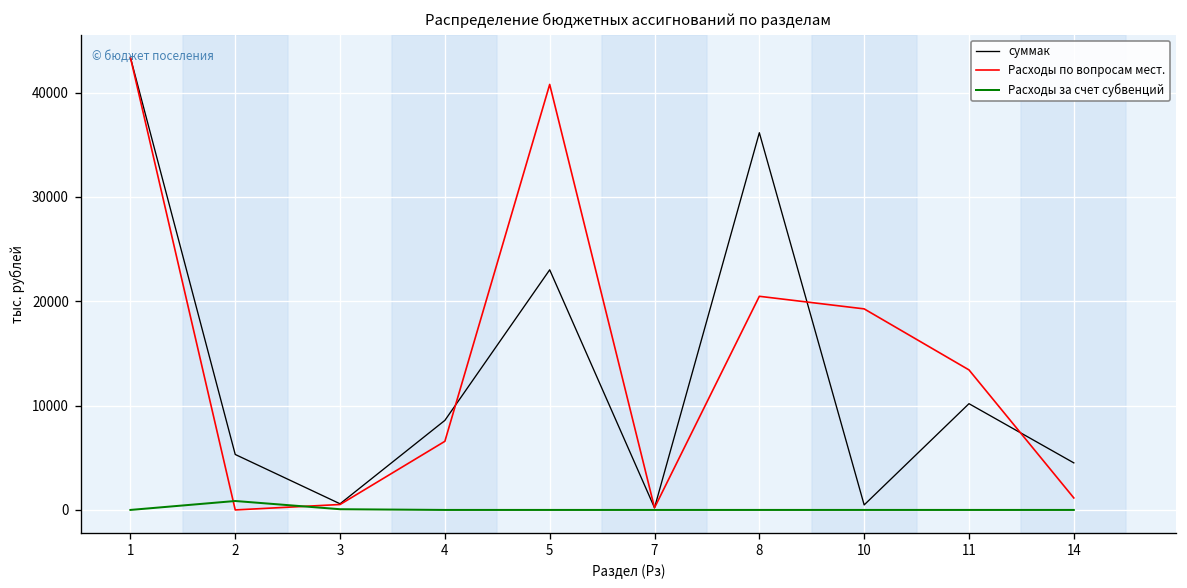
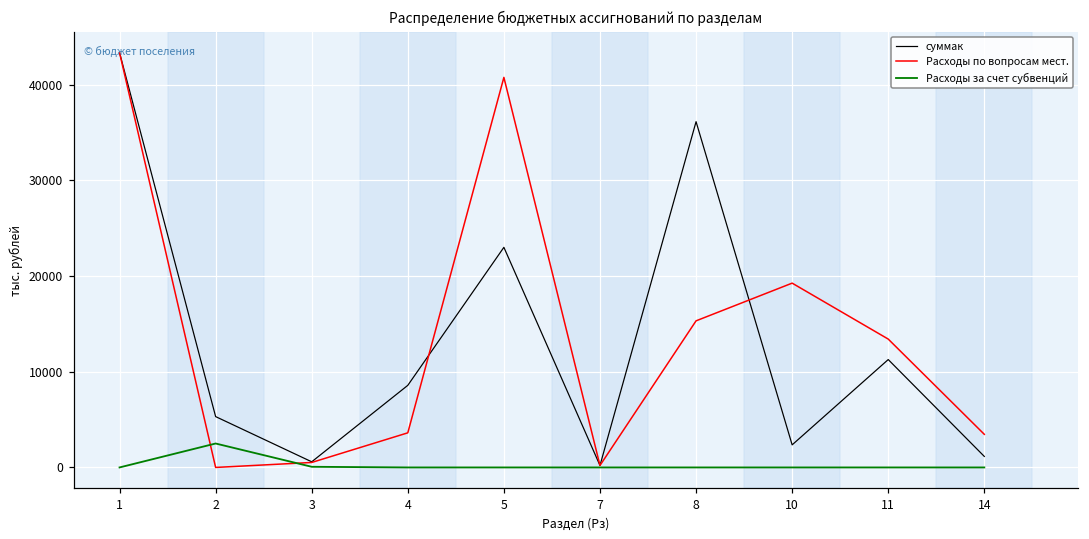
  {
    "суммак": {
      "2": 5000,
      "4": 9000,
      "5": 23000,
      "8": 36000,
-     "10": 0,
-     "11": 10000,
-     "14": 5000
+     "10": 2000,
+     "11": 11000,
+     "14": 1000
    },
    "Расходы по вопросам мест.": {
      "2": 0,
-     "4": 7000,
+     "4": 4000,
      "5": 41000,
-     "8": 20000,
+     "8": 15000,
      "10": 19000,
      "11": 13000,
-     "14": 1000
+     "14": 3000
    },
    "Расходы за счет субвенций": {
      "1": 0,
-     "2": 1000,
+     "2": 3000,
      "3": 0,
      "4": 0,
      "5": 0,
      "8": 0,
      "10": 0,
      "11": 0,
      "14": 0
    }
  }
